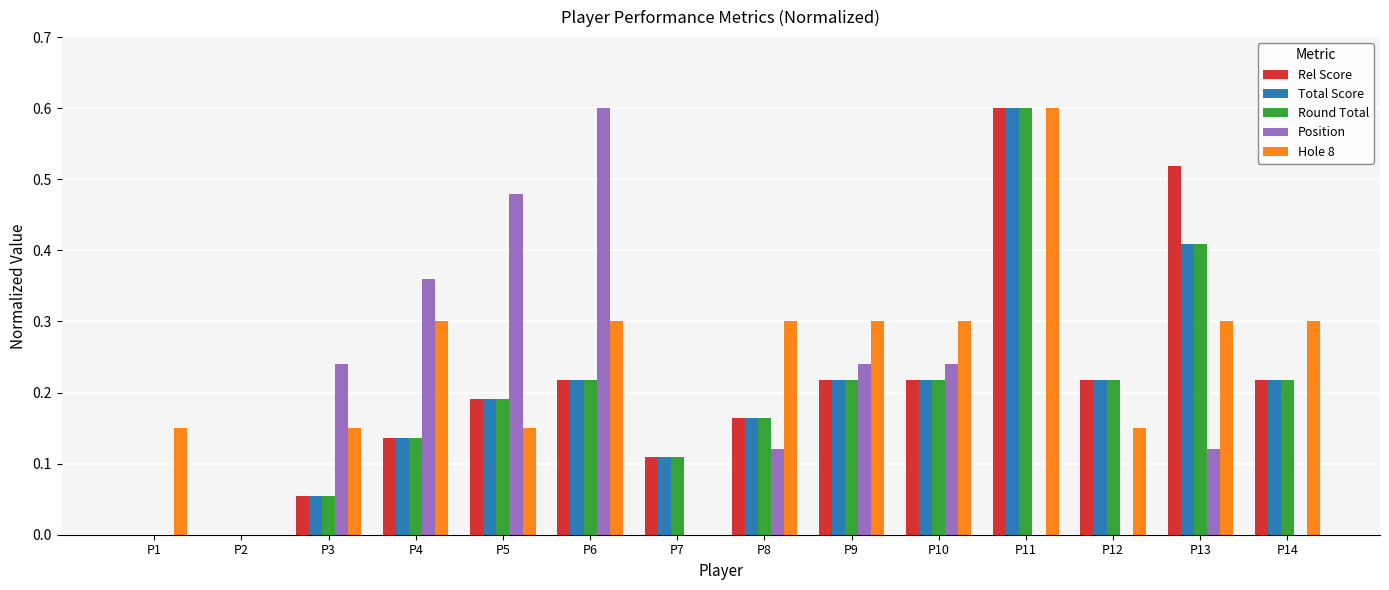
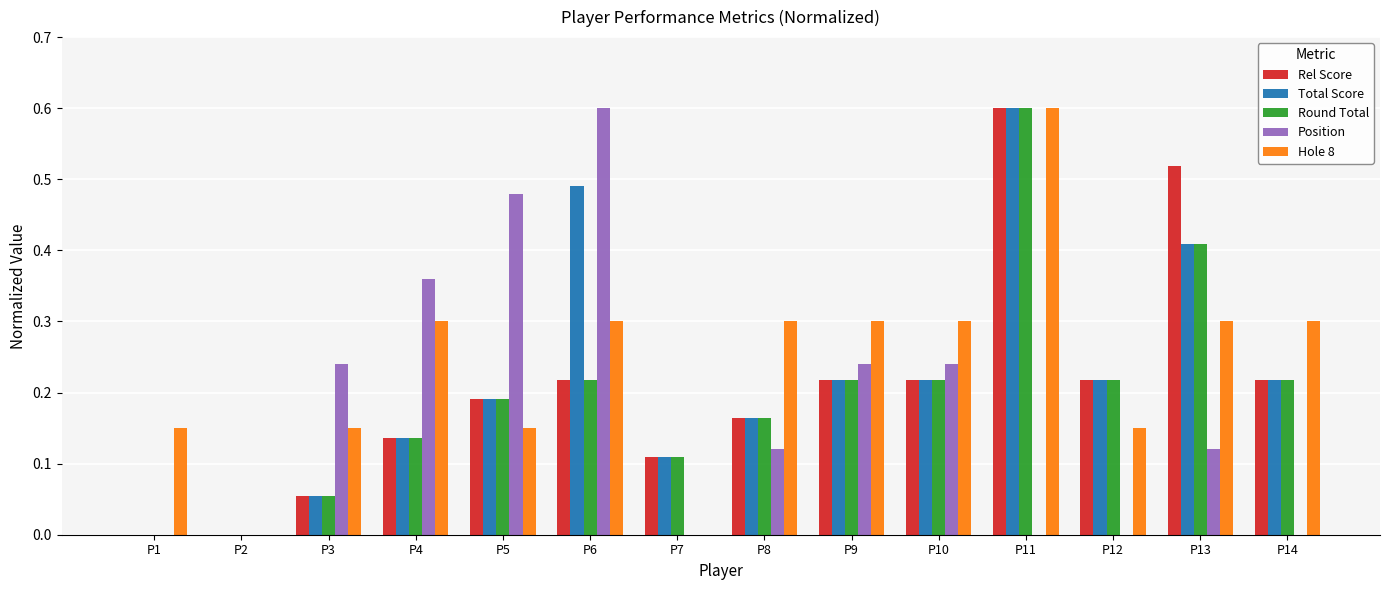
  {
    "Rel Score": {
      "P1": 0.00,
      "P2": 0.00,
      "P3": 0.05,
      "P4": 0.14,
      "P5": 0.19,
      "P6": 0.22,
      "P7": 0.11,
      "P8": 0.16,
      "P9": 0.22,
      "P10": 0.22,
      "P11": 0.60,
      "P12": 0.22,
      "P13": 0.52,
      "P14": 0.22
    },
    "Total Score": {
      "P1": 0.00,
      "P2": 0.00,
      "P3": 0.05,
      "P4": 0.14,
      "P5": 0.19,
-     "P6": 0.22,
+     "P6": 0.49,
      "P7": 0.11,
      "P8": 0.16,
      "P9": 0.22,
      "P10": 0.22,
      "P11": 0.60,
      "P12": 0.22,
      "P13": 0.41,
      "P14": 0.22
    },
    "Round Total": {
      "P1": 0.00,
      "P2": 0.00,
      "P3": 0.05,
      "P4": 0.14,
      "P5": 0.19,
      "P6": 0.22,
      "P7": 0.11,
      "P8": 0.16,
      "P9": 0.22,
      "P10": 0.22,
      "P11": 0.60,
      "P12": 0.22,
      "P13": 0.41,
      "P14": 0.22
    },
    "Position": {
      "P1": 0.00,
      "P2": 0.00,
      "P3": 0.24,
      "P4": 0.36,
      "P5": 0.48,
      "P6": 0.60,
      "P7": 0.00,
      "P8": 0.12,
      "P9": 0.24,
      "P10": 0.24,
      "P11": 0.00,
      "P12": 0.00,
      "P13": 0.12,
      "P14": 0.00
    },
    "Hole 8": {
      "P1": 0.15,
      "P2": 0.00,
      "P3": 0.15,
      "P4": 0.30,
      "P5": 0.15,
      "P6": 0.30,
      "P7": 0.00,
      "P8": 0.30,
      "P9": 0.30,
      "P10": 0.30,
      "P11": 0.60,
      "P12": 0.15,
      "P13": 0.30,
      "P14": 0.30
    }
  }
